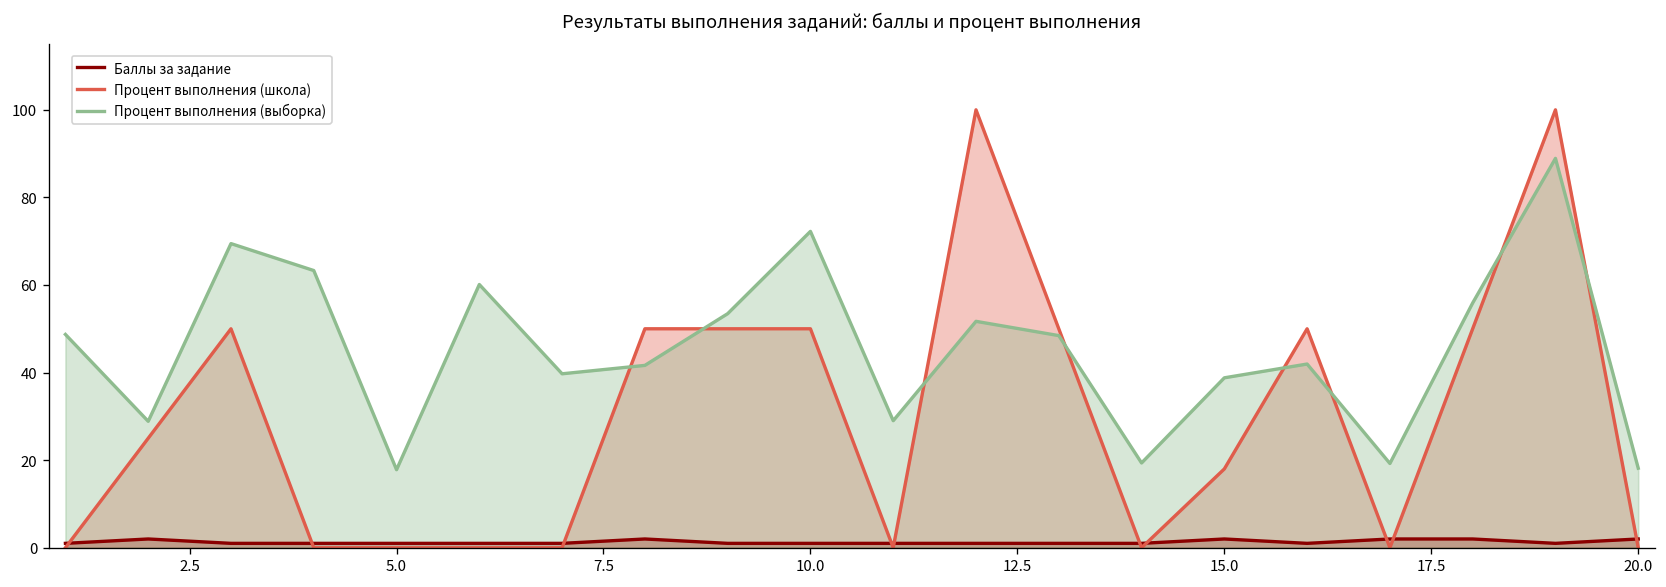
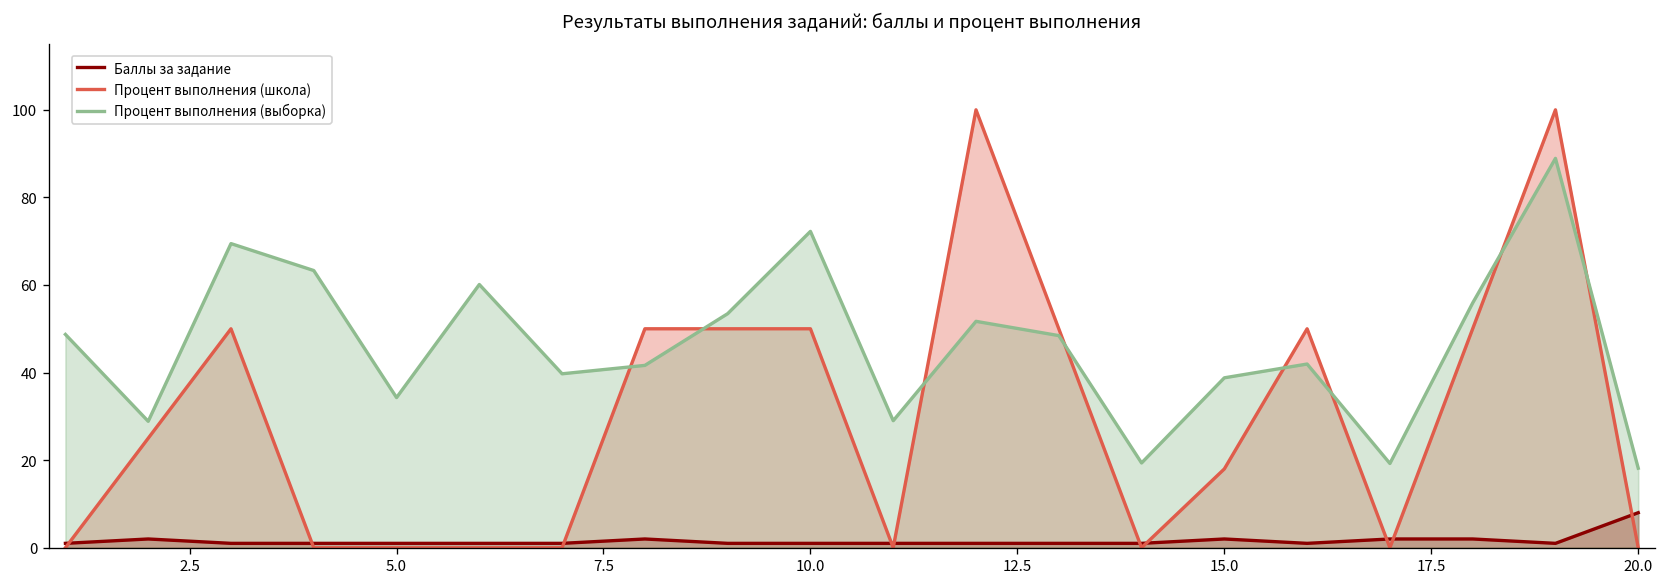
  {
    "Баллы за задание": {
      "5.0": 1,
      "10.0": 1,
      "15.0": 2,
-     "20.0": 2
+     "20.0": 8
    },
    "Процент выполнения (школа)": {
      "5.0": 0,
      "10.0": 50,
      "15.0": 18,
      "20.0": 0
    },
    "Процент выполнения (выборка)": {
-     "5.0": 18,
+     "5.0": 34,
      "10.0": 72,
      "15.0": 39,
      "20.0": 18
    }
  }
